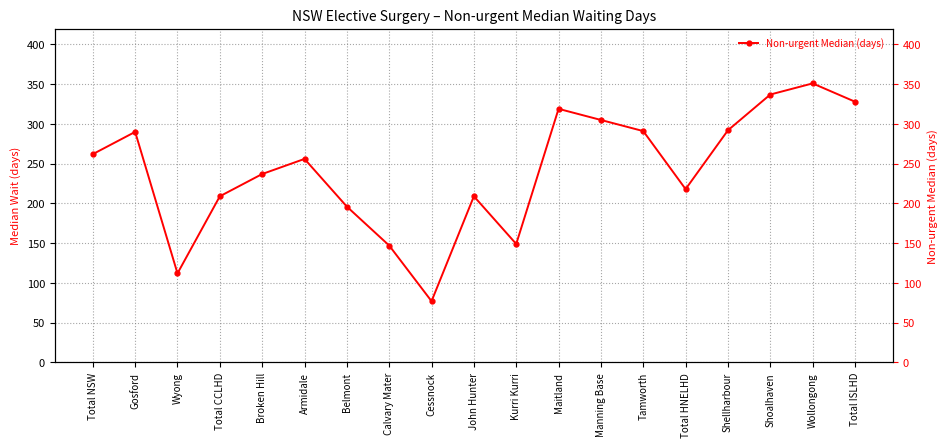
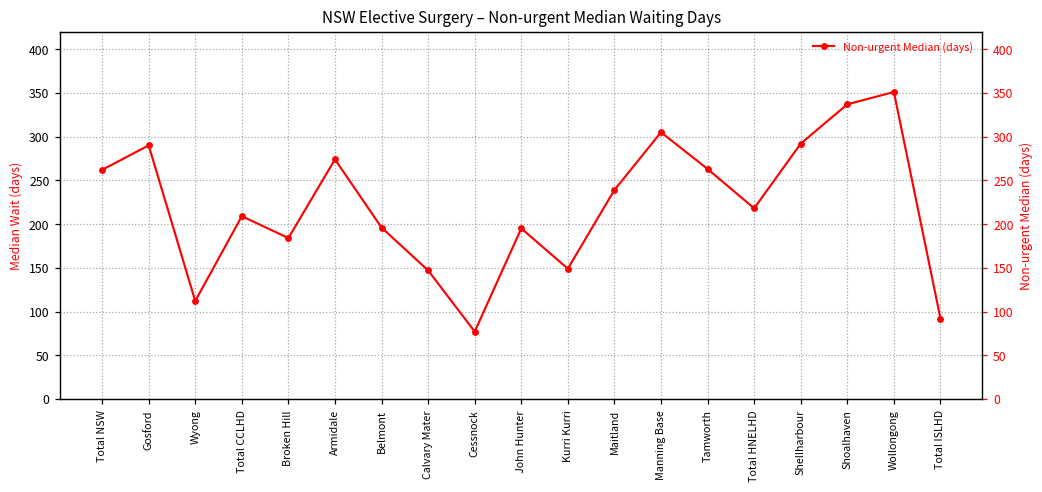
  {
    "Total NSW": 260,
    "Gosford": 290,
    "Wyong": 110,
    "Total CCLHD": 210,
-   "Broken Hill": 240,
-   "Armidale": 260,
+   "Broken Hill": 180,
+   "Armidale": 270,
    "Belmont": 200,
    "Calvary Mater": 150,
    "Cessnock": 80,
-   "John Hunter": 210,
+   "John Hunter": 200,
    "Kurri Kurri": 150,
-   "Maitland": 320,
+   "Maitland": 240,
    "Manning Base": 310,
-   "Tamworth": 290,
+   "Tamworth": 260,
    "Total HNELHD": 220,
    "Shellharbour": 290,
    "Shoalhaven": 340,
    "Wollongong": 350,
-   "Total ISLHD": 330
+   "Total ISLHD": 90
  }
